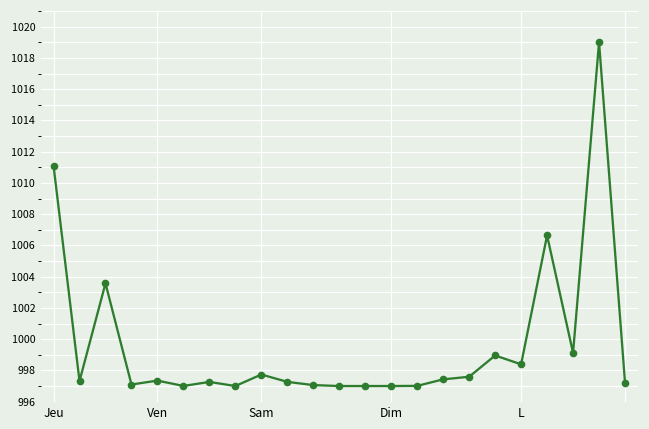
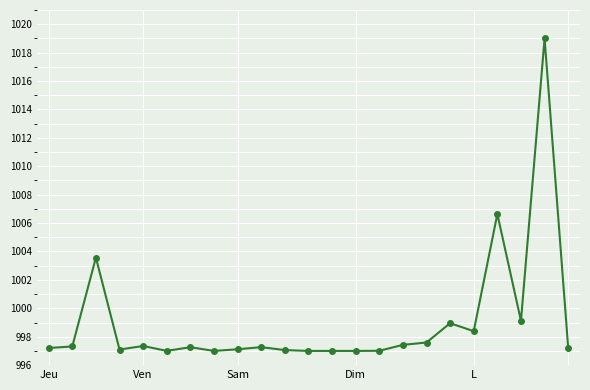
  {
-   "Jeu": 1011.1,
+   "Jeu": 997.2,
    "Ven": 997.3,
-   "Sam": 997.7,
+   "Sam": 997.1,
    "Dim": 997.0,
    "L": 998.4
  }
